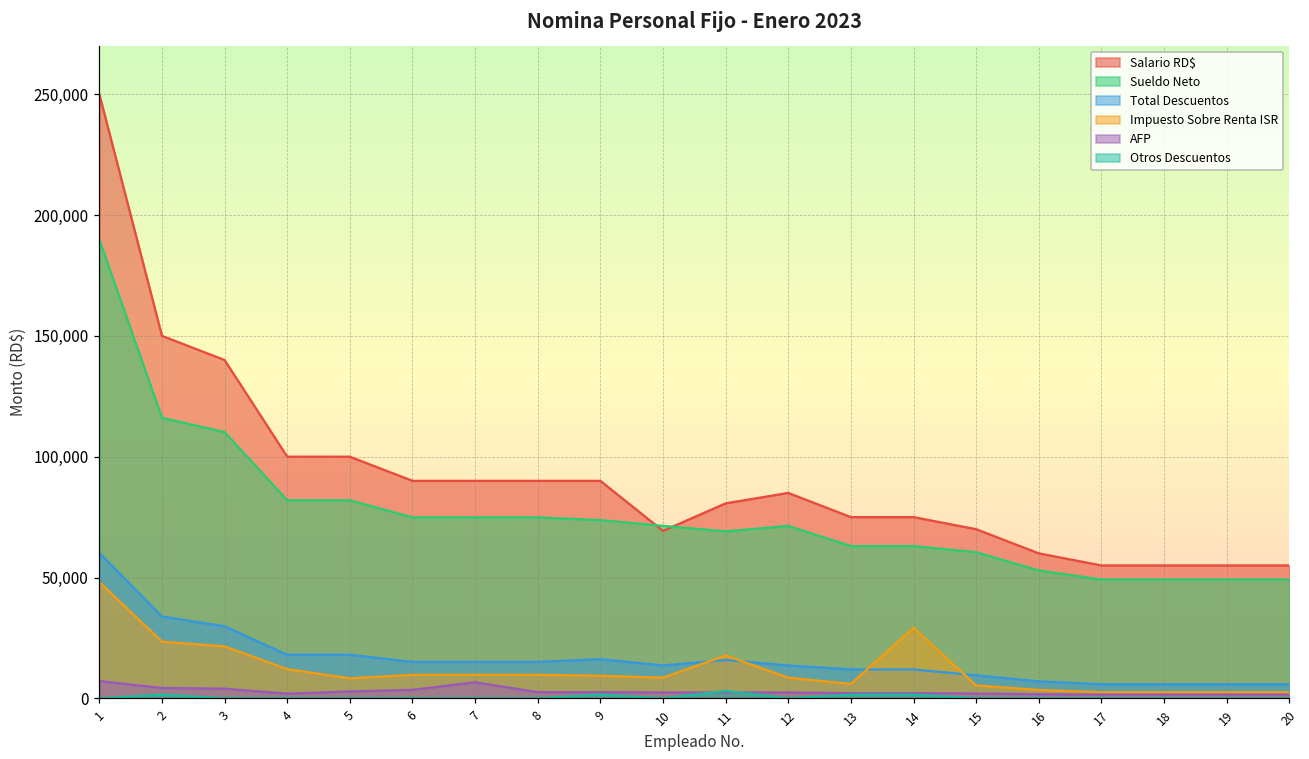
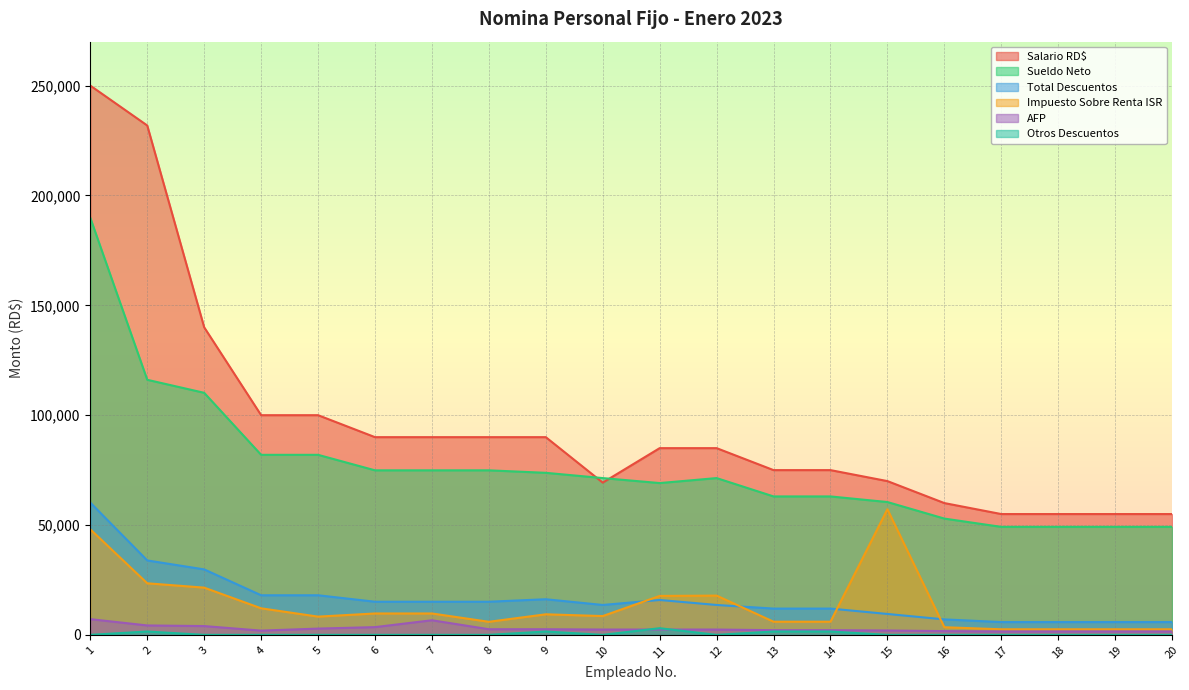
  {
    "Salario RD$": {
      "1": "250,000",
-     "2": "150,000",
+     "2": "232,000",
      "3": "140,000",
      "4": "100,000",
      "5": "100,000",
      "6": "90,000",
      "7": "90,000",
      "8": "90,000",
      "9": "90,000",
      "10": "69,000",
-     "11": "81,000",
+     "11": "85,000",
      "12": "85,000",
      "13": "75,000",
      "14": "75,000",
      "15": "70,000",
      "16": "60,000",
      "17": "55,000",
      "18": "55,000",
      "19": "55,000",
      "20": "55,000"
    },
    "Impuesto Sobre Renta ISR": {
      "1": "48,000",
      "2": "23,000",
      "3": "22,000",
      "4": "12,000",
      "5": "8,000",
      "6": "10,000",
      "7": "10,000",
-     "8": "10,000",
+     "8": "6,000",
      "9": "9,000",
      "10": "9,000",
      "11": "18,000",
-     "12": "9,000",
+     "12": "18,000",
      "13": "6,000",
-     "14": "29,000",
-     "15": "5,000",
+     "14": "6,000",
+     "15": "57,000",
      "16": "3,000"
    },
    "AFP": {
      "1": "7,000",
      "2": "4,000",
      "3": "4,000",
      "4": "2,000",
      "5": "3,000",
      "6": "4,000",
      "7": "7,000",
      "8": "3,000",
      "10": "2,000",
      "12": "2,000",
      "15": "2,000",
      "16": "2,000"
    }
  }
